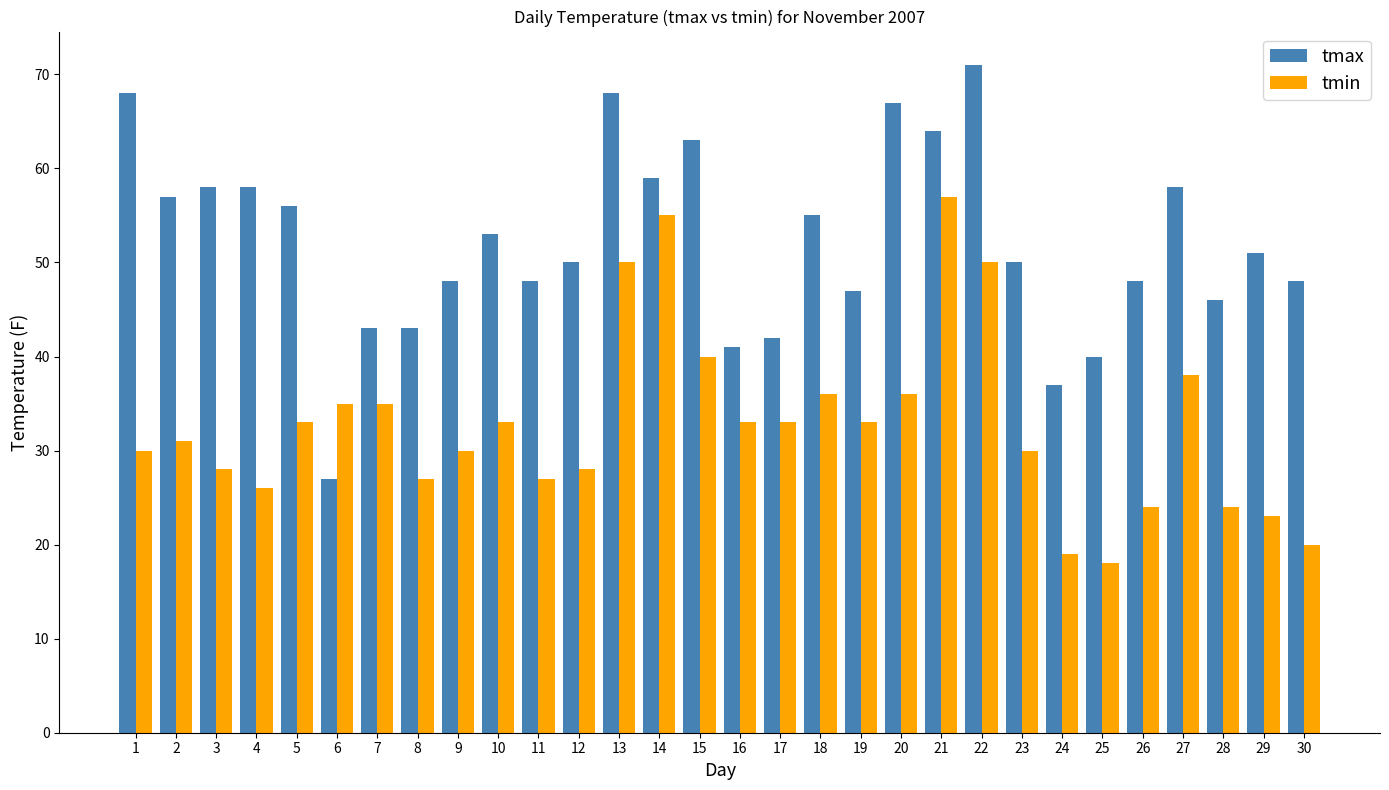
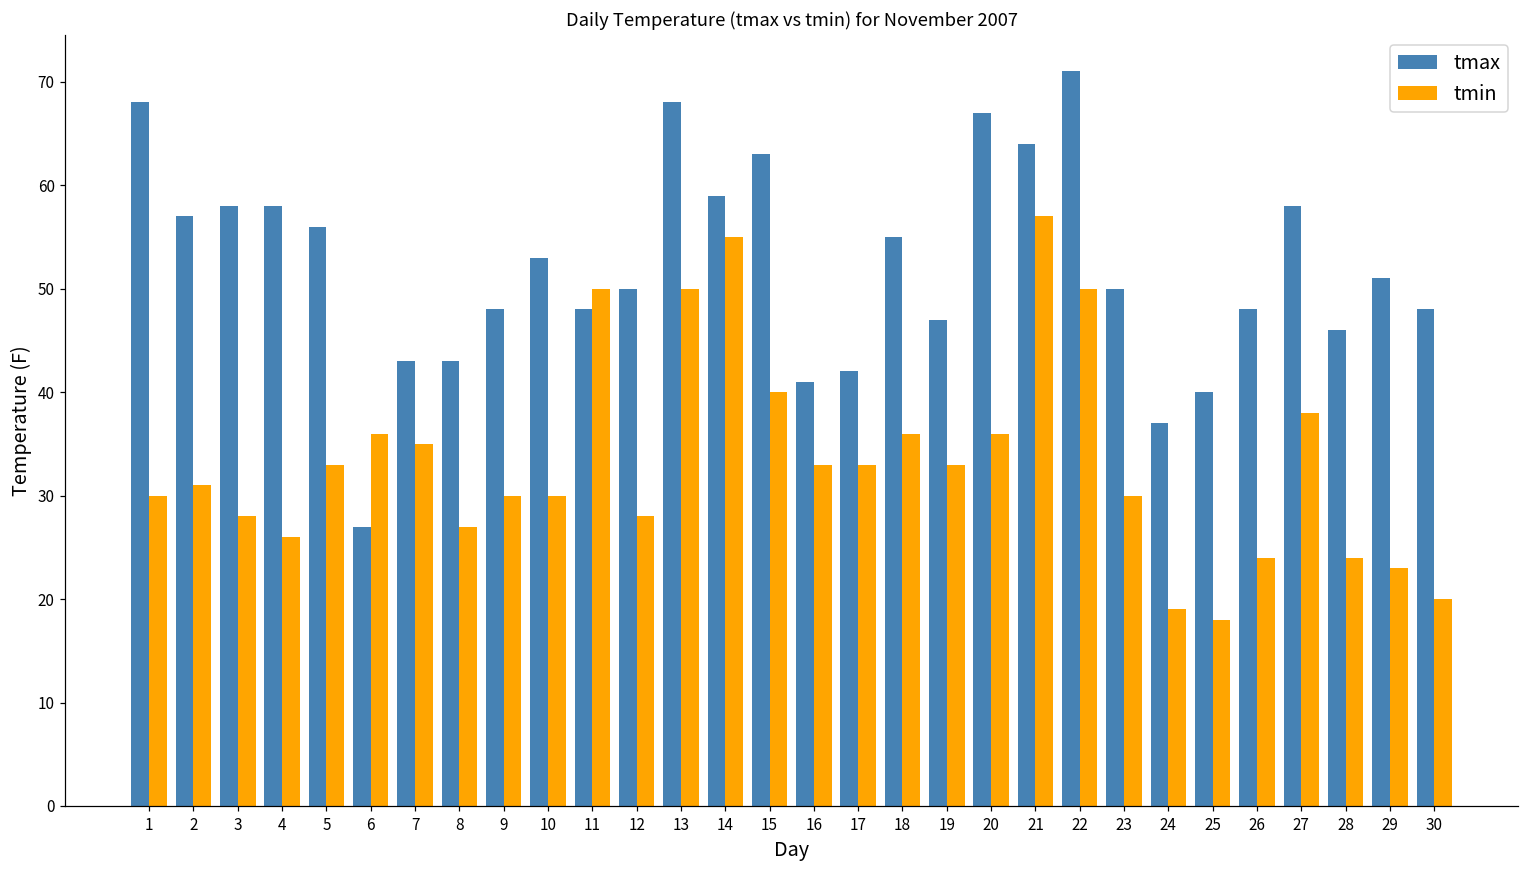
  {
    "tmax": {
      "1": 68,
      "2": 57,
      "3": 58,
      "4": 58,
      "5": 56,
      "6": 27,
      "7": 43,
      "8": 43,
      "9": 48,
      "10": 53,
      "11": 48,
      "12": 50,
      "13": 68,
      "14": 59,
      "15": 63,
      "16": 41,
      "17": 42,
      "18": 55,
      "19": 47,
      "20": 67,
      "21": 64,
      "22": 71,
      "23": 50,
      "24": 37,
      "25": 40,
      "26": 48,
      "27": 58,
      "28": 46,
      "29": 51,
      "30": 48
    },
    "tmin": {
      "1": 30,
      "2": 31,
      "3": 28,
      "4": 26,
      "5": 33,
-     "6": 35,
+     "6": 36,
      "7": 35,
      "8": 27,
      "9": 30,
-     "10": 33,
-     "11": 27,
+     "10": 30,
+     "11": 50,
      "12": 28,
      "13": 50,
      "14": 55,
      "15": 40,
      "16": 33,
      "17": 33,
      "18": 36,
      "19": 33,
      "20": 36,
      "21": 57,
      "22": 50,
      "23": 30,
      "24": 19,
      "25": 18,
      "26": 24,
      "27": 38,
      "28": 24,
      "29": 23,
      "30": 20
    }
  }
